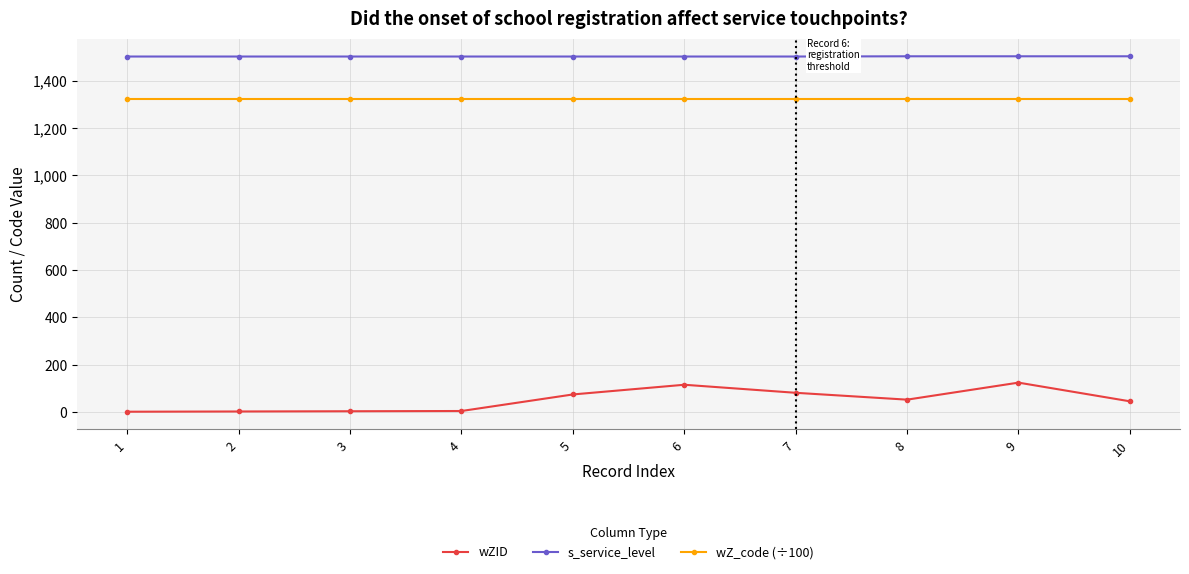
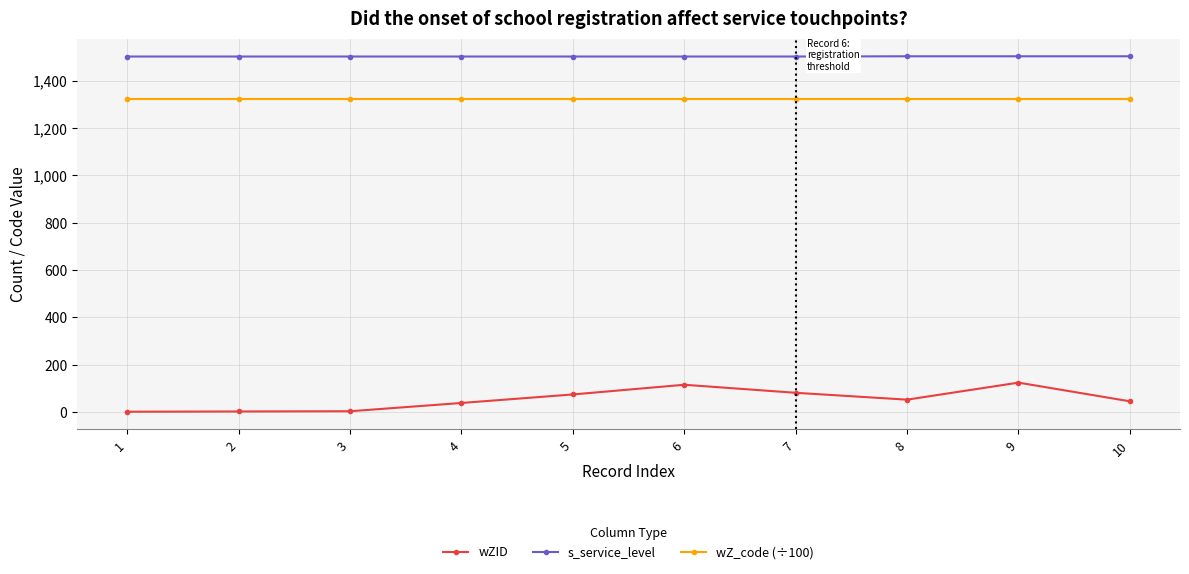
  {
    "wZID": {
      "1": "0",
      "2": "0",
      "3": "0",
-     "4": "0",
+     "4": "40",
      "5": "70",
      "6": "120",
      "7": "80",
      "8": "50",
      "9": "120",
      "10": "50"
    },
    "s_service_level": {
      "1": "1,500",
      "2": "1,500",
      "3": "1,500",
      "4": "1,500",
      "5": "1,500",
      "6": "1,500",
      "8": "1,500",
      "9": "1,500",
      "10": "1,500"
    },
    "wZ_code (÷100)": {
      "1": "1,320",
      "2": "1,320",
      "3": "1,320",
      "4": "1,320",
      "5": "1,320",
      "6": "1,320",
      "7": "1,320",
      "8": "1,320",
      "9": "1,320",
      "10": "1,320"
    }
  }
